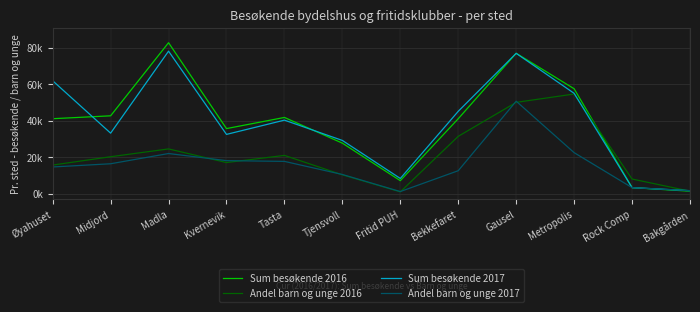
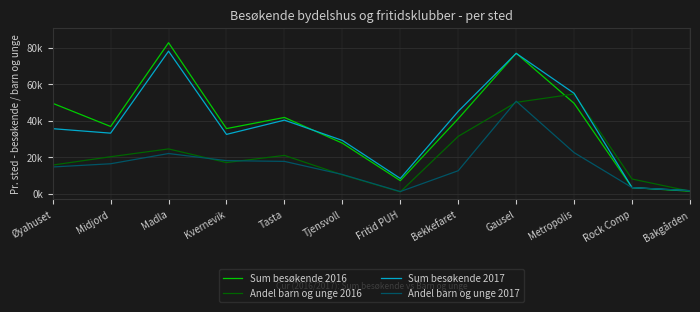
  {
    "Sum besøkende 2016": {
-     "Øyahuset": 41000,
-     "Midjord": 43000,
+     "Øyahuset": 50000,
+     "Midjord": 37000,
      "Madla": 83000,
      "Kvernevik": 36000,
      "Tasta": 42000,
      "Tjensvoll": 28000,
      "Bekkefaret": 41000,
-     "Metropolis": 58000
+     "Metropolis": 50000
    },
    "Andel barn og unge 2016": {
      "Midjord": 20000,
      "Madla": 25000,
      "Tasta": 21000,
      "Bekkefaret": 31000,
      "Rock Comp": 8000
    },
    "Sum besøkende 2017": {
-     "Øyahuset": 62000,
+     "Øyahuset": 36000,
      "Midjord": 33000,
      "Madla": 78000,
      "Kvernevik": 33000,
      "Tasta": 40000,
      "Tjensvoll": 29000,
      "Bekkefaret": 45000
    },
    "Andel barn og unge 2017": {
      "Midjord": 17000,
      "Madla": 22000,
      "Tasta": 18000,
      "Bekkefaret": 13000,
      "Metropolis": 23000
    }
  }
